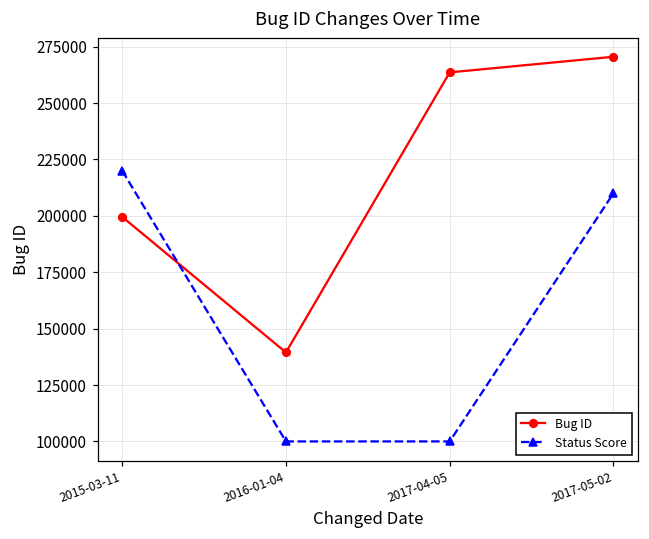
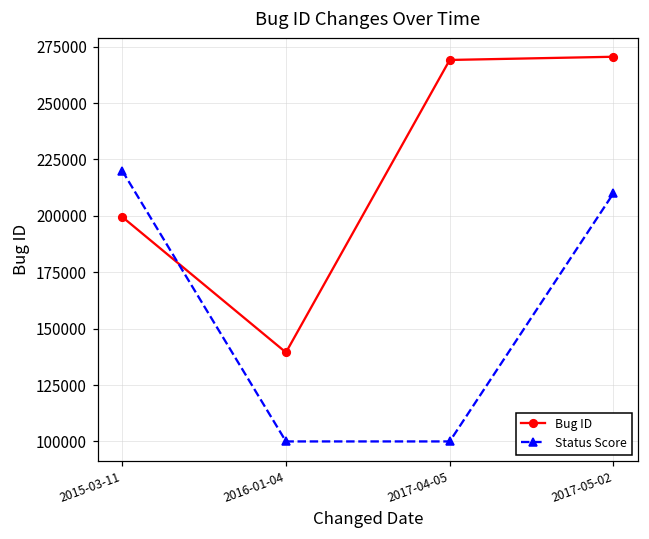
  {
    "Bug ID": {
      "2015-03-11": 200000,
      "2016-01-04": 139000,
-     "2017-04-05": 264000,
+     "2017-04-05": 269000,
      "2017-05-02": 271000
    },
    "Status Score": {
      "2015-03-11": 220000,
      "2016-01-04": 100000,
      "2017-04-05": 100000,
      "2017-05-02": 210000
    }
  }
